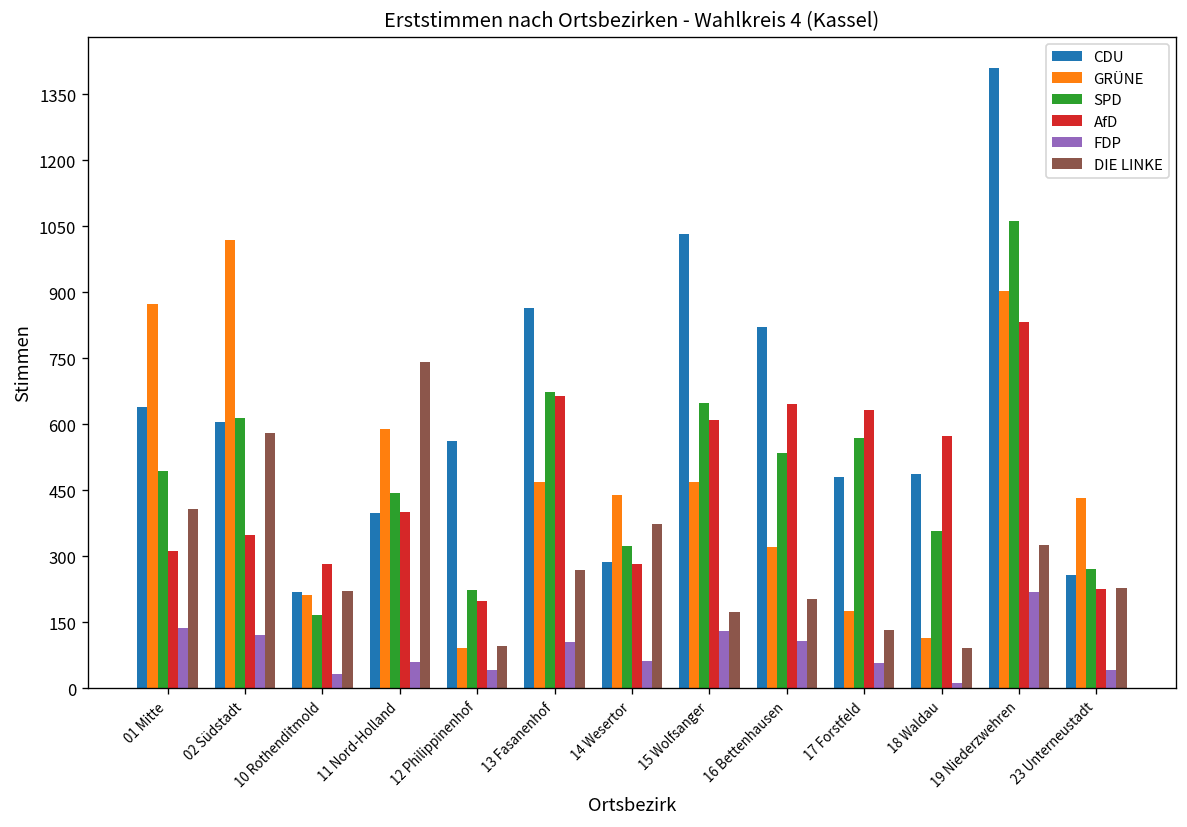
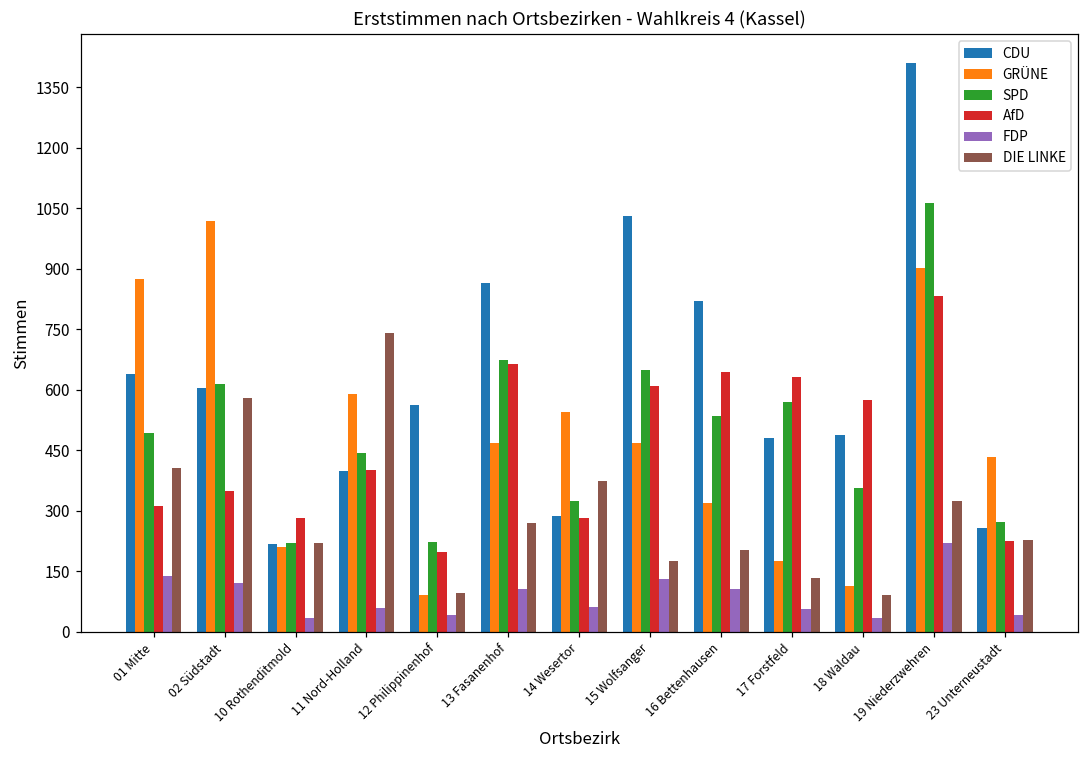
  {
    "CDU": {
      "01 Mitte": 640,
      "02 Südstadt": 610,
      "10 Rothenditmold": 220,
      "11 Nord-Holland": 400,
      "12 Philippinenhof": 560,
      "13 Fasanenhof": 860,
      "14 Wesertor": 290,
      "15 Wolfsanger": 1030,
      "16 Bettenhausen": 820,
      "17 Forstfeld": 480,
      "18 Waldau": 490,
      "19 Niederzwehren": 1410,
      "23 Unterneustadt": 260
    },
    "GRÜNE": {
      "01 Mitte": 870,
      "02 Südstadt": 1020,
      "10 Rothenditmold": 210,
      "11 Nord-Holland": 590,
      "12 Philippinenhof": 90,
      "13 Fasanenhof": 470,
-     "14 Wesertor": 440,
+     "14 Wesertor": 550,
      "15 Wolfsanger": 470,
      "16 Bettenhausen": 320,
      "17 Forstfeld": 180,
      "18 Waldau": 110,
      "19 Niederzwehren": 900,
      "23 Unterneustadt": 430
    },
    "SPD": {
      "01 Mitte": 490,
      "02 Südstadt": 620,
-     "10 Rothenditmold": 170,
+     "10 Rothenditmold": 220,
      "11 Nord-Holland": 440,
      "12 Philippinenhof": 220,
      "13 Fasanenhof": 670,
      "14 Wesertor": 320,
      "15 Wolfsanger": 650,
      "16 Bettenhausen": 530,
      "17 Forstfeld": 570,
      "18 Waldau": 360,
      "19 Niederzwehren": 1060,
      "23 Unterneustadt": 270
    },
    "AfD": {
      "01 Mitte": 310,
      "02 Südstadt": 350,
      "10 Rothenditmold": 280,
      "11 Nord-Holland": 400,
      "12 Philippinenhof": 200,
      "13 Fasanenhof": 670,
      "14 Wesertor": 280,
      "15 Wolfsanger": 610,
      "16 Bettenhausen": 650,
      "17 Forstfeld": 630,
      "18 Waldau": 570,
      "19 Niederzwehren": 830,
      "23 Unterneustadt": 230
    },
    "FDP": {
      "01 Mitte": 140,
      "02 Südstadt": 120,
      "10 Rothenditmold": 30,
      "11 Nord-Holland": 60,
      "12 Philippinenhof": 40,
      "13 Fasanenhof": 110,
      "14 Wesertor": 60,
      "15 Wolfsanger": 130,
      "16 Bettenhausen": 110,
      "17 Forstfeld": 60,
-     "18 Waldau": 10,
+     "18 Waldau": 30,
      "19 Niederzwehren": 220,
      "23 Unterneustadt": 40
    },
    "DIE LINKE": {
      "01 Mitte": 410,
      "02 Südstadt": 580,
      "10 Rothenditmold": 220,
      "11 Nord-Holland": 740,
      "12 Philippinenhof": 100,
      "13 Fasanenhof": 270,
      "14 Wesertor": 370,
      "15 Wolfsanger": 170,
      "16 Bettenhausen": 200,
      "17 Forstfeld": 130,
      "18 Waldau": 90,
      "19 Niederzwehren": 330,
      "23 Unterneustadt": 230
    }
  }
